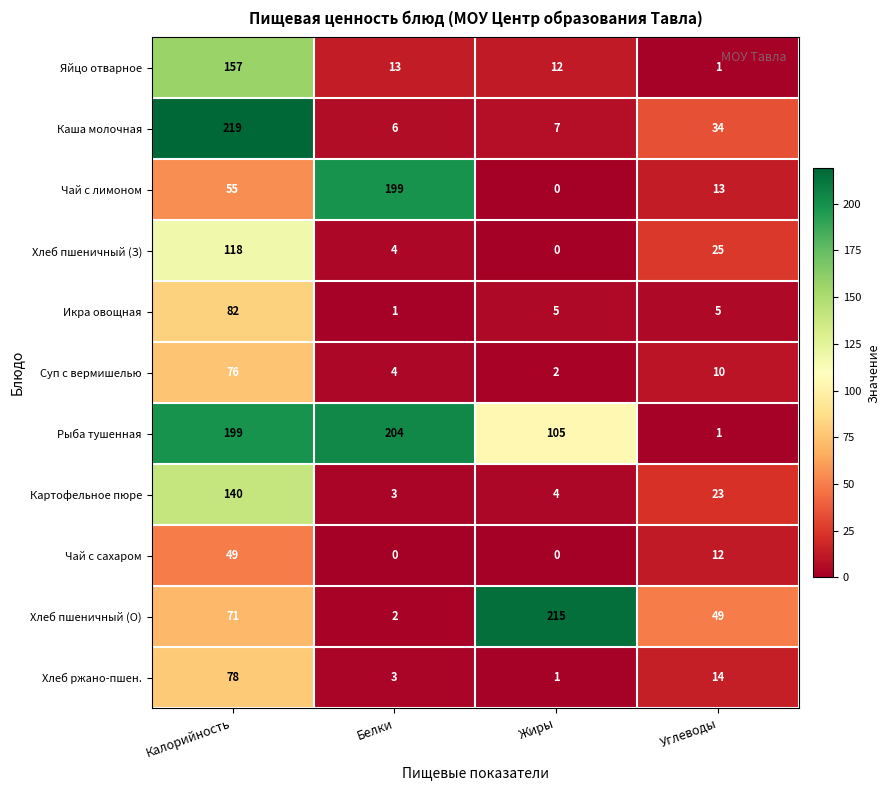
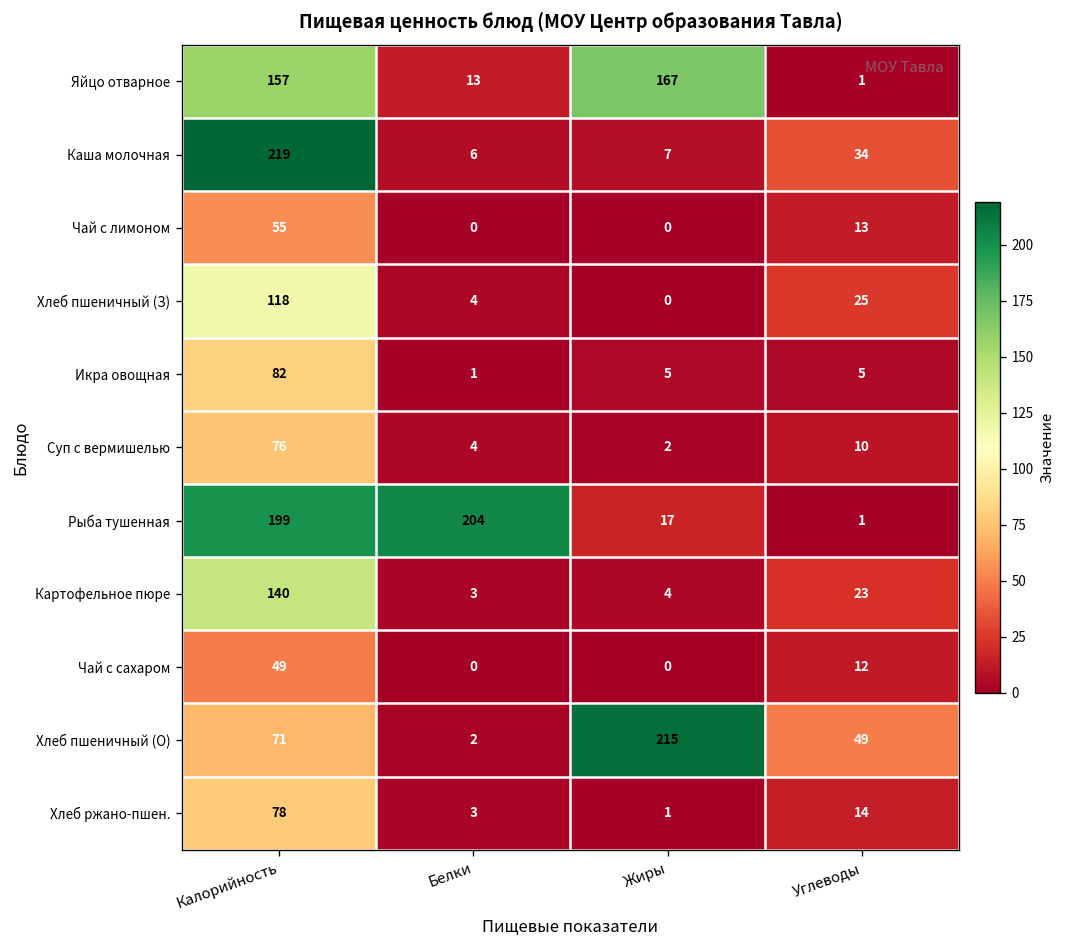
  {
    "Яйцо отварное": {
      "Калорийность": 157,
      "Белки": 13,
-     "Жиры": 12
+     "Жиры": 167
    },
    "Каша молочная": {
      "Калорийность": 219,
      "Белки": 6,
      "Жиры": 7,
      "Углеводы": 34
    },
    "Чай с лимоном": {
      "Калорийность": 55,
-     "Белки": 199,
+     "Белки": 0,
      "Жиры": 0,
      "Углеводы": 13
    },
    "Хлеб пшеничный (З)": {
      "Калорийность": 118,
      "Белки": 4,
      "Жиры": 0,
      "Углеводы": 25
    },
    "Икра овощная": {
      "Калорийность": 82,
      "Белки": 1,
      "Жиры": 5,
      "Углеводы": 5
    },
    "Суп с вермишелью": {
      "Калорийность": 76,
      "Белки": 4,
      "Жиры": 2,
      "Углеводы": 10
    },
    "Рыба тушенная": {
      "Калорийность": 199,
      "Белки": 204,
-     "Жиры": 105,
+     "Жиры": 17,
      "Углеводы": 1
    },
    "Картофельное пюре": {
      "Калорийность": 140,
      "Белки": 3,
      "Жиры": 4,
      "Углеводы": 23
    },
    "Чай с сахаром": {
      "Калорийность": 49,
      "Белки": 0,
      "Жиры": 0,
      "Углеводы": 12
    },
    "Хлеб пшеничный (О)": {
      "Калорийность": 71,
      "Белки": 2,
      "Жиры": 215,
      "Углеводы": 49
    },
    "Хлеб ржано-пшен.": {
      "Калорийность": 78,
      "Белки": 3,
      "Жиры": 1,
      "Углеводы": 14
    }
  }
